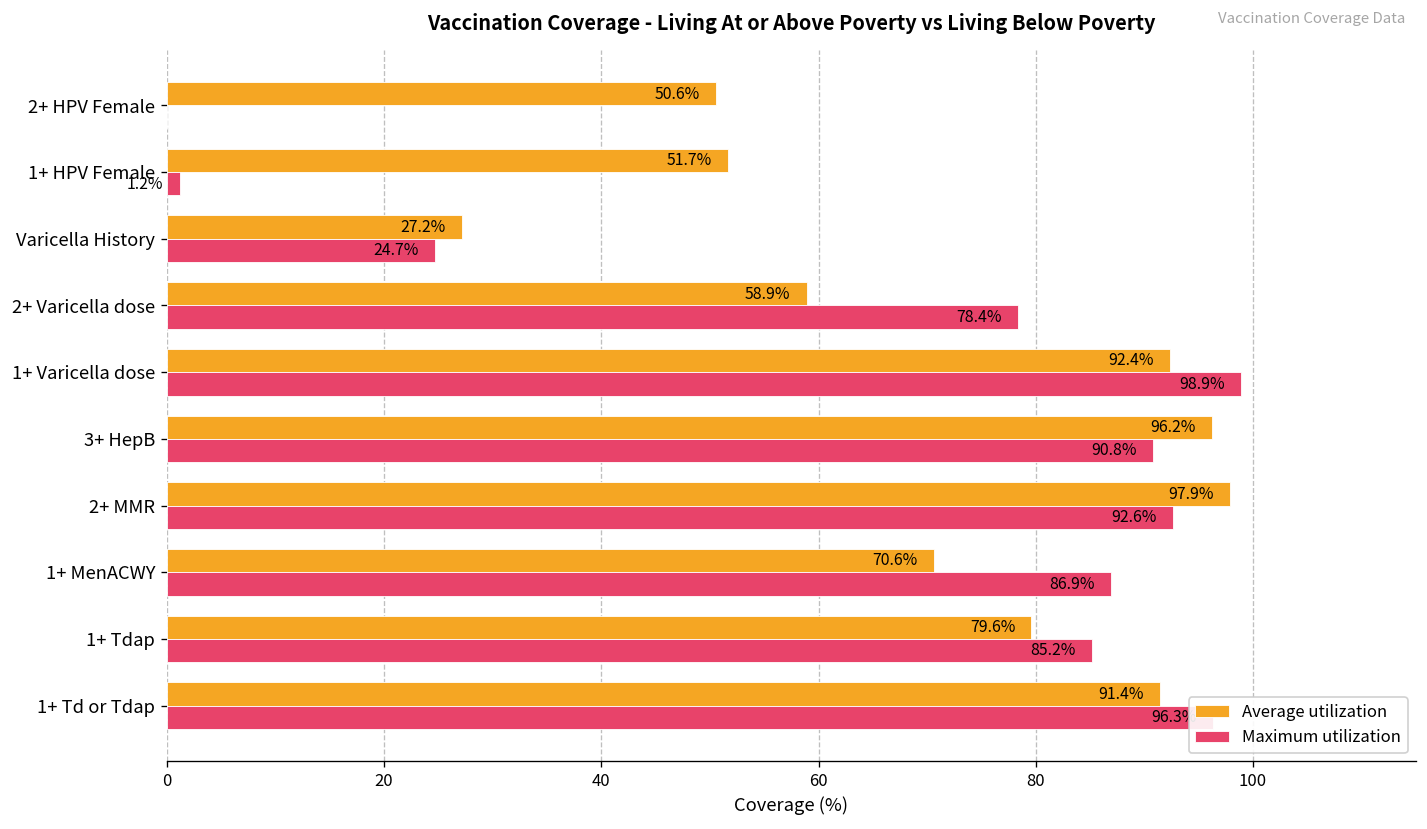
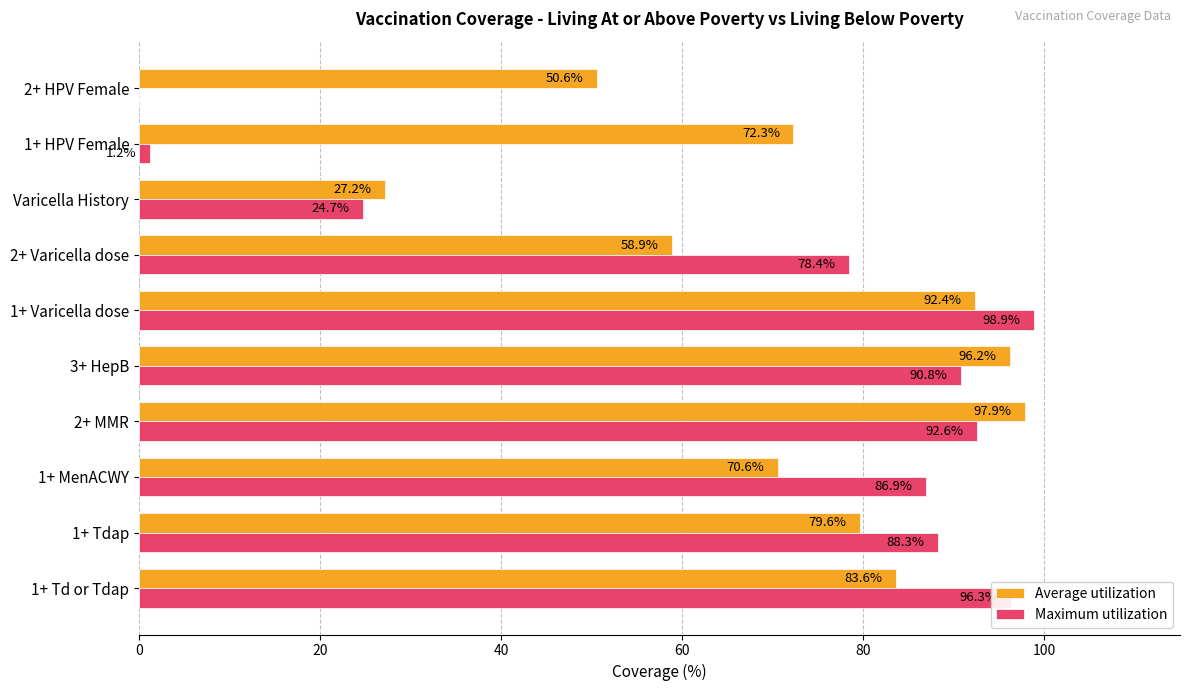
  {
    "Average utilization": {
      "2+ HPV Female": "50.6%",
-     "1+ HPV Female": "51.7%",
+     "1+ HPV Female": "72.3%",
      "Varicella History": "27.2%",
      "2+ Varicella dose": "58.9%",
      "1+ Varicella dose": "92.4%",
      "3+ HepB": "96.2%",
      "2+ MMR": "97.9%",
      "1+ MenACWY": "70.6%",
      "1+ Tdap": "79.6%",
-     "1+ Td or Tdap": "91.4%"
+     "1+ Td or Tdap": "83.6%"
    },
    "Maximum utilization": {
      "1+ HPV Female": "1.2%",
      "Varicella History": "24.7%",
      "2+ Varicella dose": "78.4%",
      "1+ Varicella dose": "98.9%",
      "3+ HepB": "90.8%",
      "2+ MMR": "92.6%",
      "1+ MenACWY": "86.9%",
-     "1+ Tdap": "85.2%"
+     "1+ Tdap": "88.3%"
    }
  }
